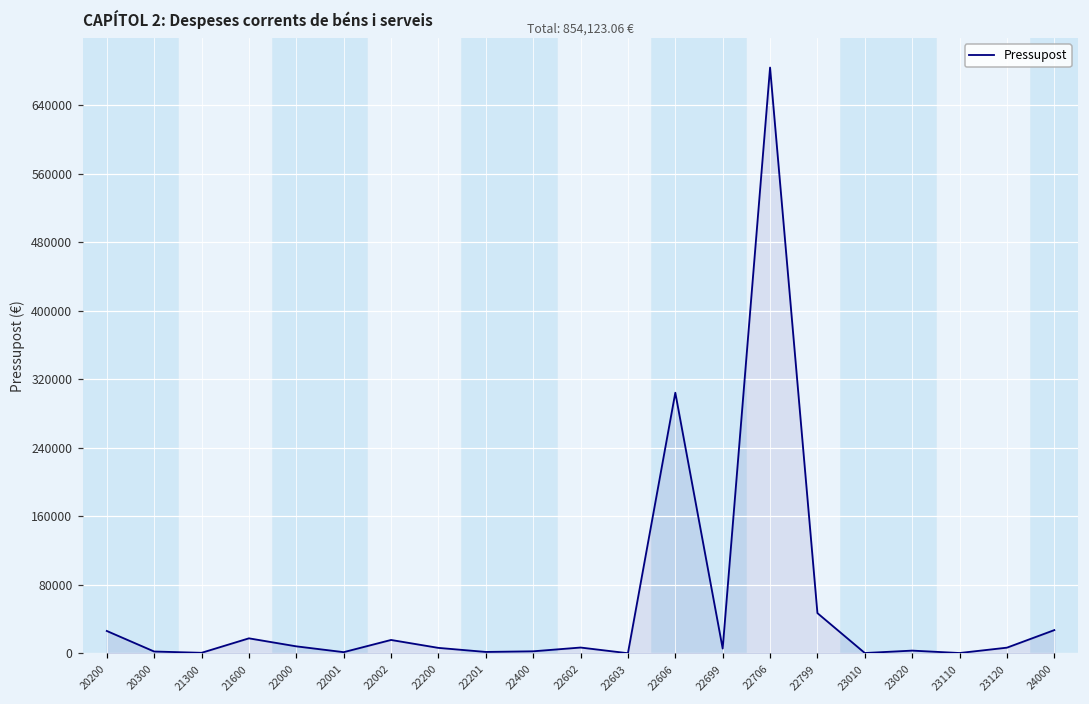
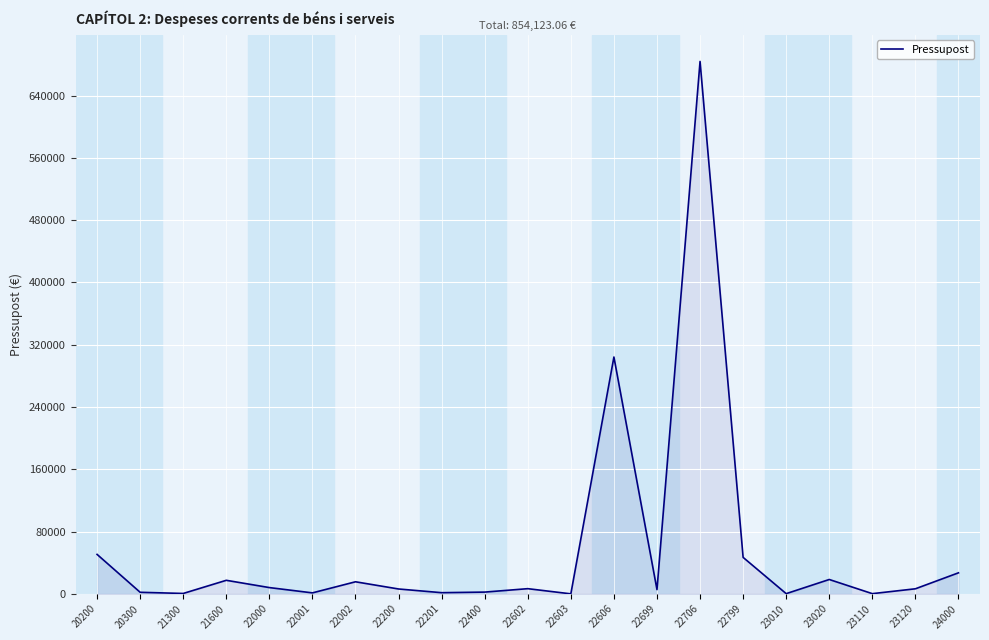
  {
-   "20200": 30000,
+   "20200": 50000,
    "20300": 0,
    "21300": 0,
    "21600": 20000,
    "22000": 10000,
    "22001": 0,
    "22002": 20000,
    "22200": 10000,
    "22201": 0,
    "22400": 0,
    "22602": 10000,
    "22603": 0,
    "22606": 300000,
    "22699": 10000,
    "22706": 680000,
    "22799": 50000,
    "23010": 0,
-   "23020": 0,
+   "23020": 20000,
    "23110": 0,
    "23120": 10000,
    "24000": 30000
  }
